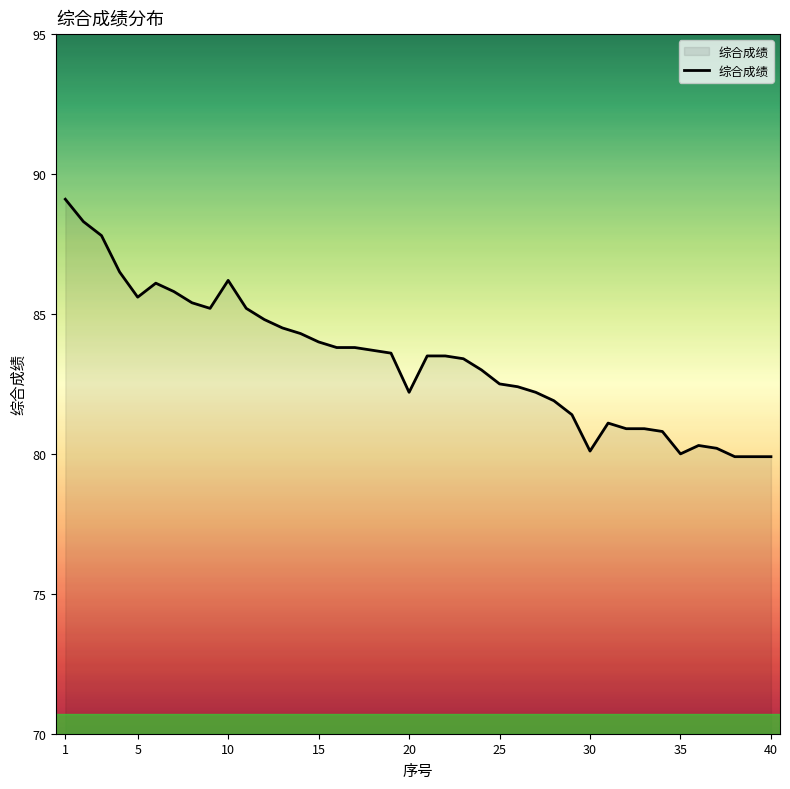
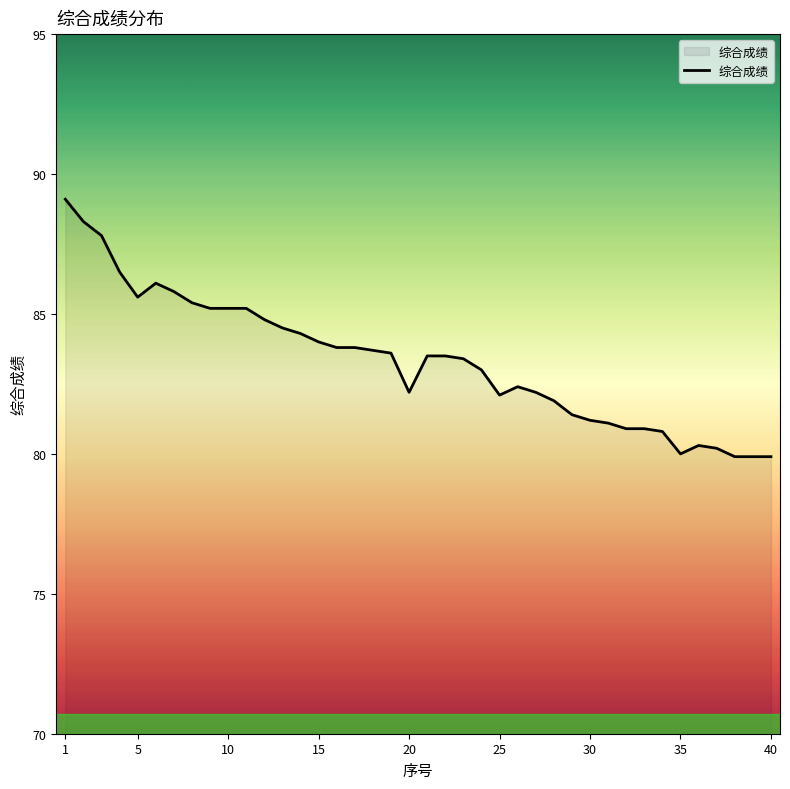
  {
    "1": 89.1,
    "5": 85.6,
-   "10": 86.2,
+   "10": 85.2,
    "15": 84.0,
    "20": 82.2,
-   "25": 82.5,
-   "30": 80.1,
+   "25": 82.1,
+   "30": 81.2,
    "35": 80.0,
    "40": 79.9
  }
